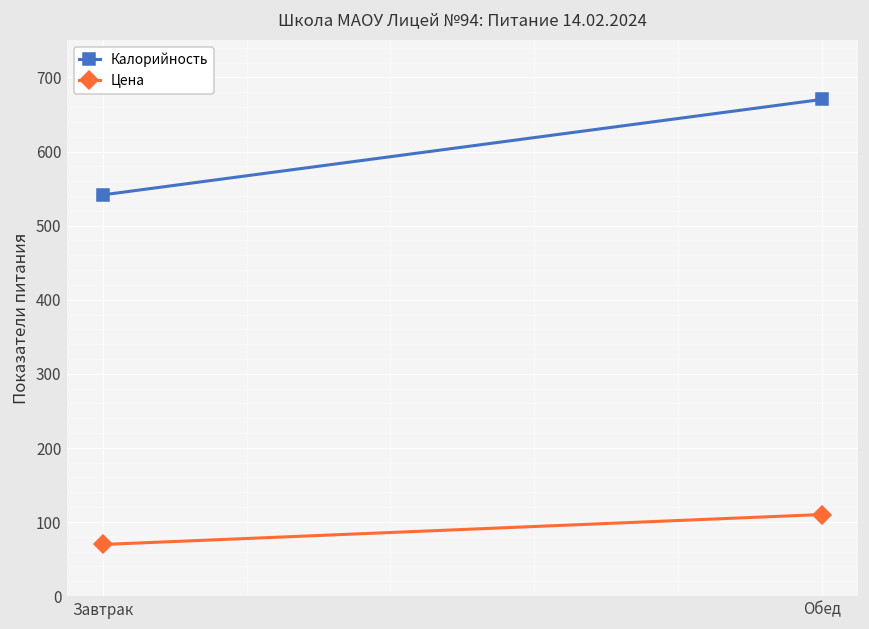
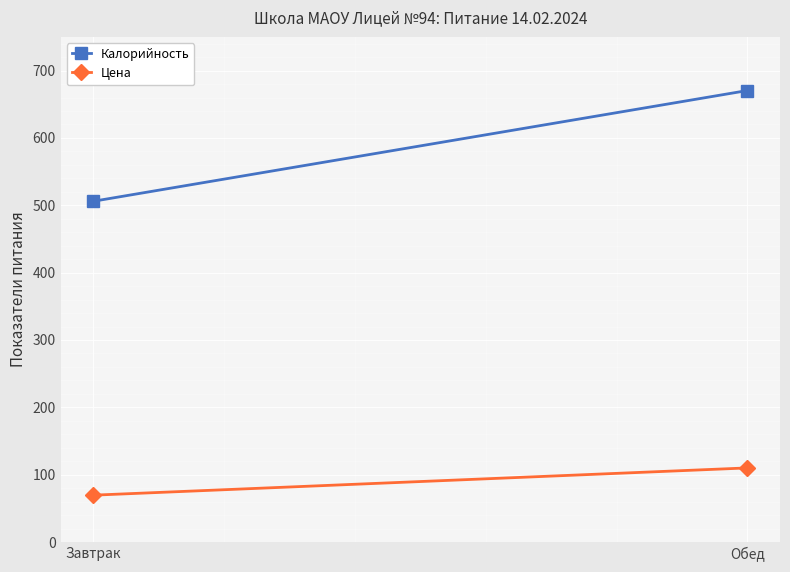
  {
    "Калорийность": {
-     "Завтрак": 540,
+     "Завтрак": 510,
      "Обед": 670
    },
    "Цена": {
      "Завтрак": 70,
      "Обед": 110
    }
  }
